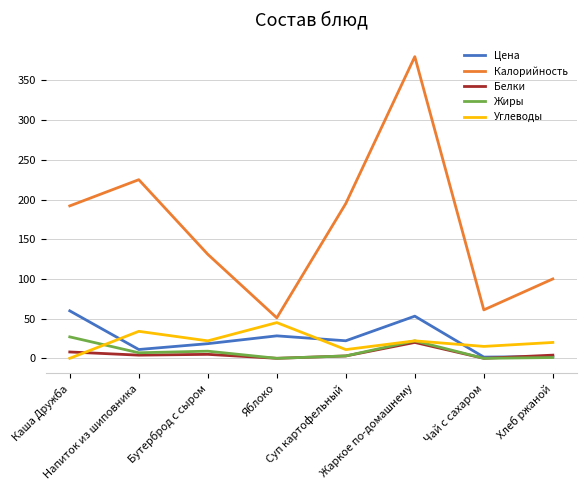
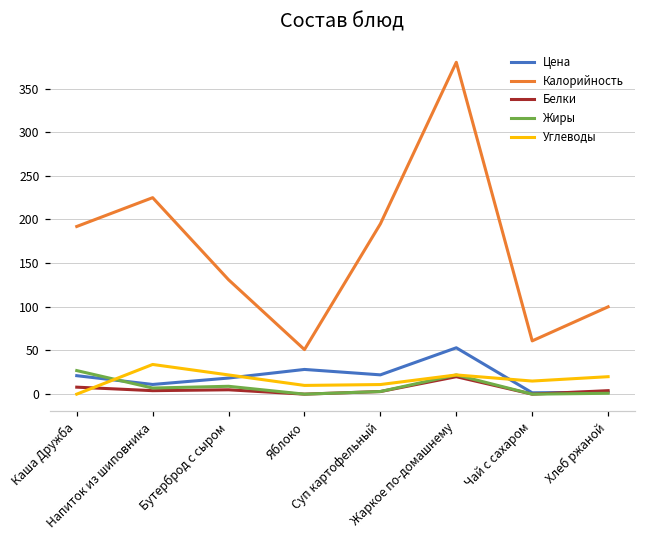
  {
    "Цена": {
-     "Каша Дружба": 60,
+     "Каша Дружба": 20,
      "Напиток из шиповника": 10,
      "Бутерброд с сыром": 20,
      "Яблоко": 30,
      "Суп картофельный": 20,
      "Жаркое по-домашнему": 50
    },
    "Калорийность": {
      "Каша Дружба": 190,
      "Напиток из шиповника": 230,
      "Бутерброд с сыром": 130,
      "Яблоко": 50,
      "Суп картофельный": 200,
      "Жаркое по-домашнему": 380,
      "Чай с сахаром": 60,
      "Хлеб ржаной": 100
    },
    "Белки": {
      "Каша Дружба": 10,
      "Бутерброд с сыром": 10
    },
    "Жиры": {
      "Каша Дружба": 30,
      "Бутерброд с сыром": 10
    },
    "Углеводы": {
      "Каша Дружба": 0,
      "Напиток из шиповника": 30,
      "Бутерброд с сыром": 20,
-     "Яблоко": 50,
+     "Яблоко": 10,
      "Суп картофельный": 10,
      "Чай с сахаром": 20,
      "Хлеб ржаной": 20
    }
  }
